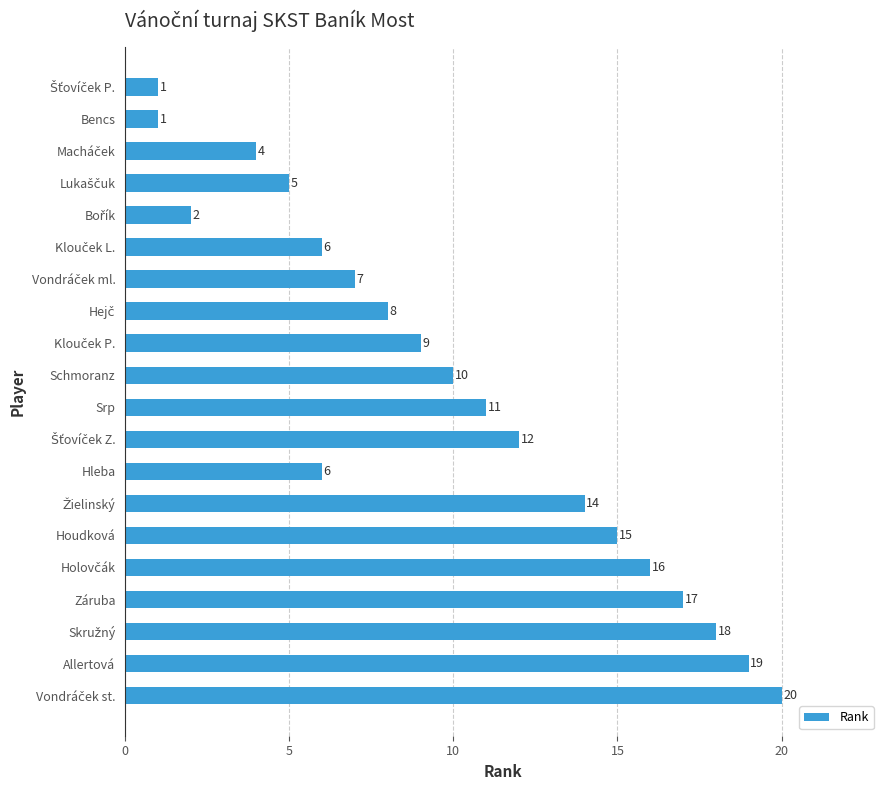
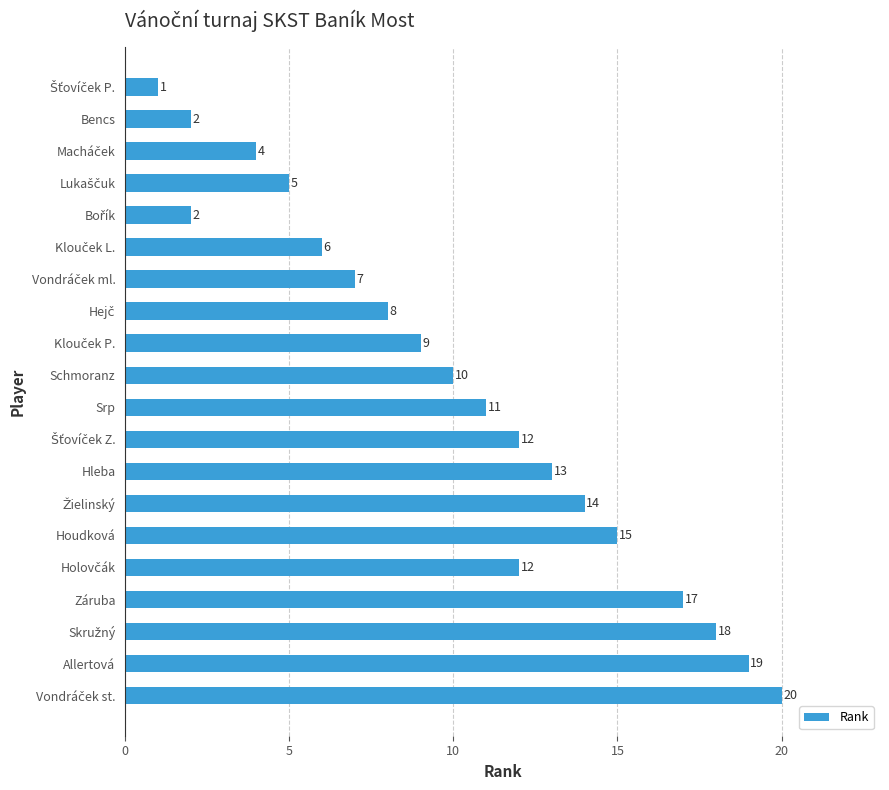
  {
    "Šťovíček P.": 1,
-   "Bencs": 1,
+   "Bencs": 2,
    "Macháček": 4,
    "Lukaščuk": 5,
    "Bořík": 2,
    "Klouček L.": 6,
    "Vondráček ml.": 7,
    "Hejč": 8,
    "Klouček P.": 9,
    "Schmoranz": 10,
    "Srp": 11,
    "Šťovíček Z.": 12,
-   "Hleba": 6,
+   "Hleba": 13,
    "Žielinský": 14,
    "Houdková": 15,
-   "Holovčák": 16,
+   "Holovčák": 12,
    "Záruba": 17,
    "Skružný": 18,
    "Allertová": 19,
    "Vondráček st.": 20
  }
